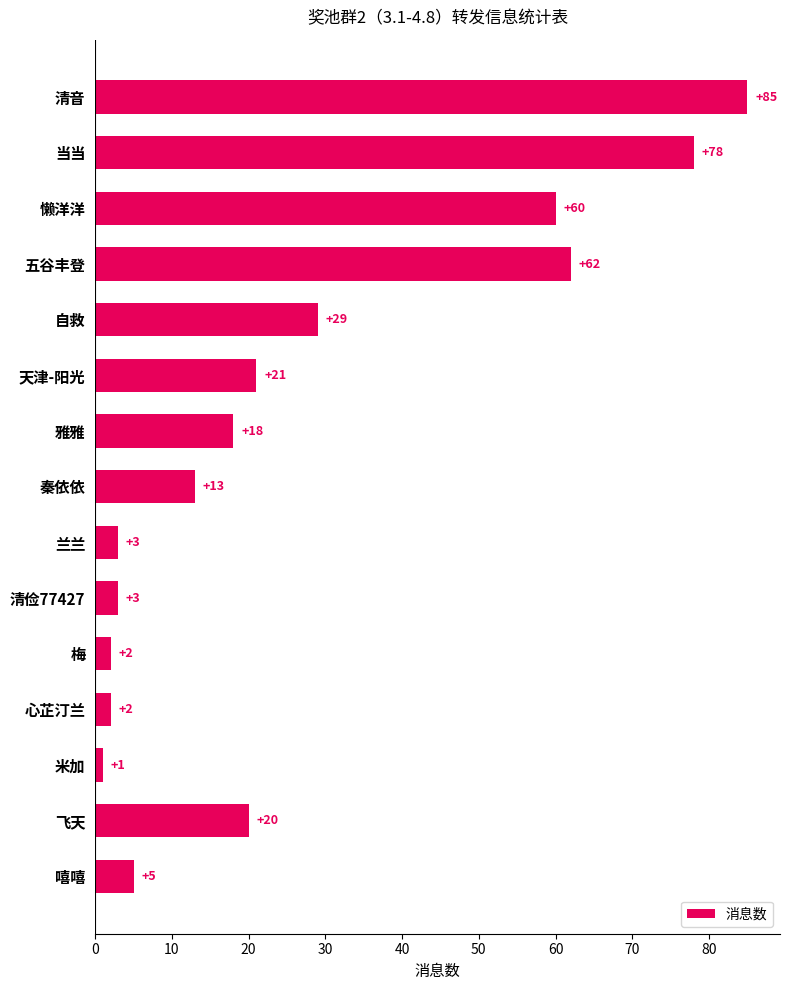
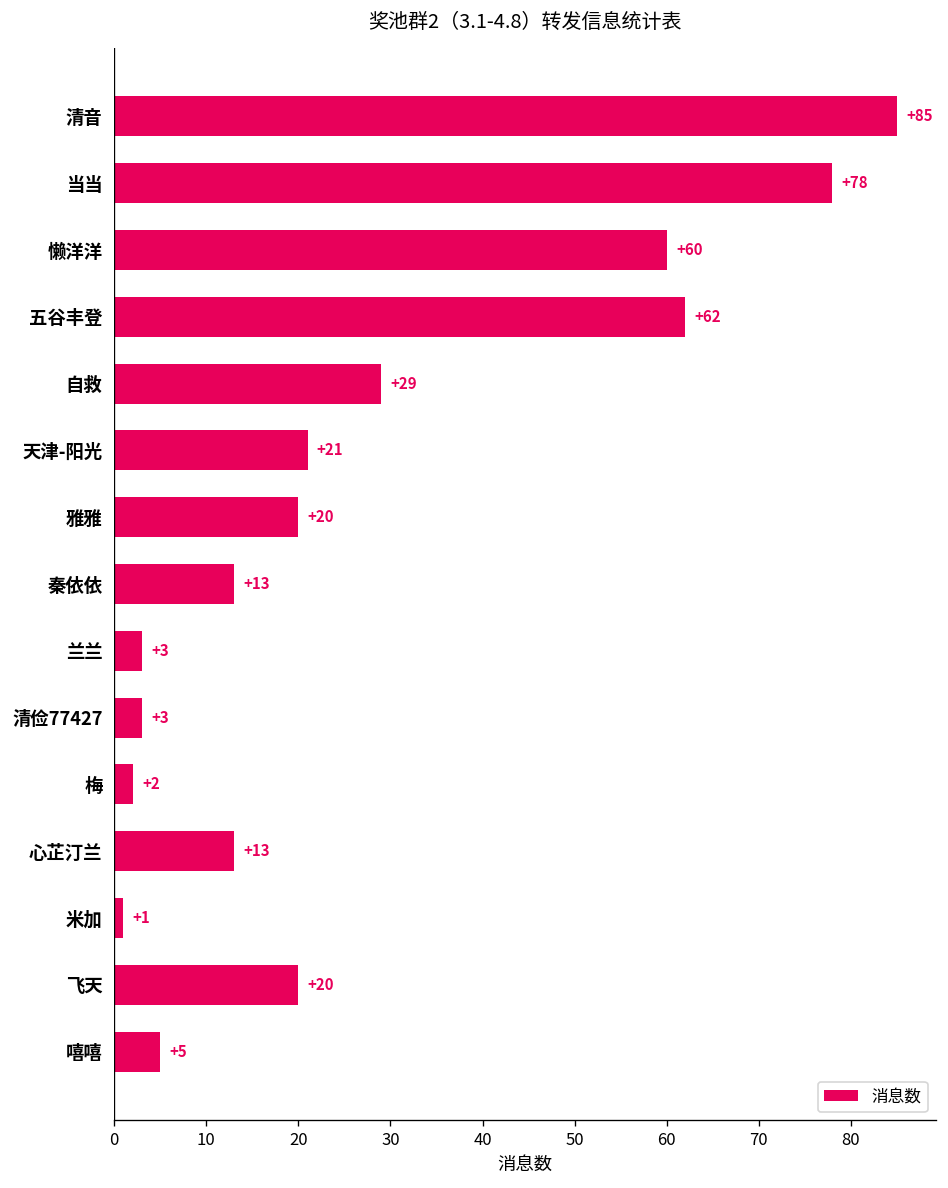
  {
    "清音": "+85",
    "当当": "+78",
    "懒洋洋": "+60",
    "五谷丰登": "+62",
    "自救": "+29",
    "天津-阳光": "+21",
-   "雅雅": "+18",
+   "雅雅": "+20",
    "秦依依": "+13",
    "兰兰": "+3",
    "清俭77427": "+3",
    "梅": "+2",
-   "心芷汀兰": "+2",
+   "心芷汀兰": "+13",
    "米加": "+1",
    "飞天": "+20",
    "嘻嘻": "+5"
  }
